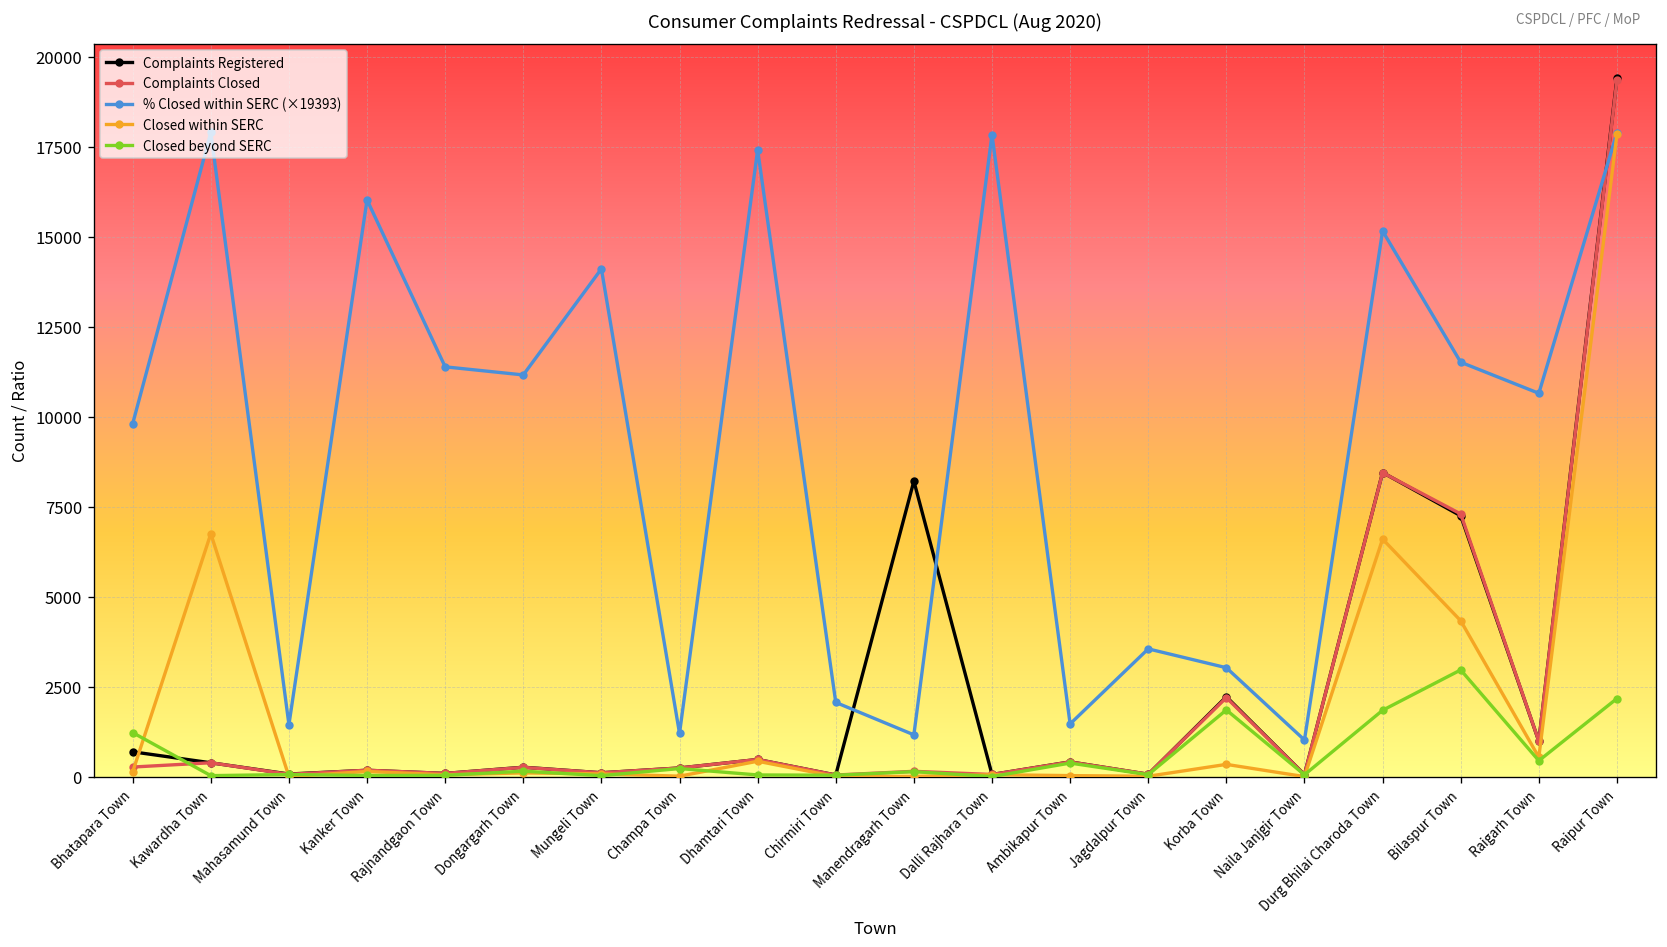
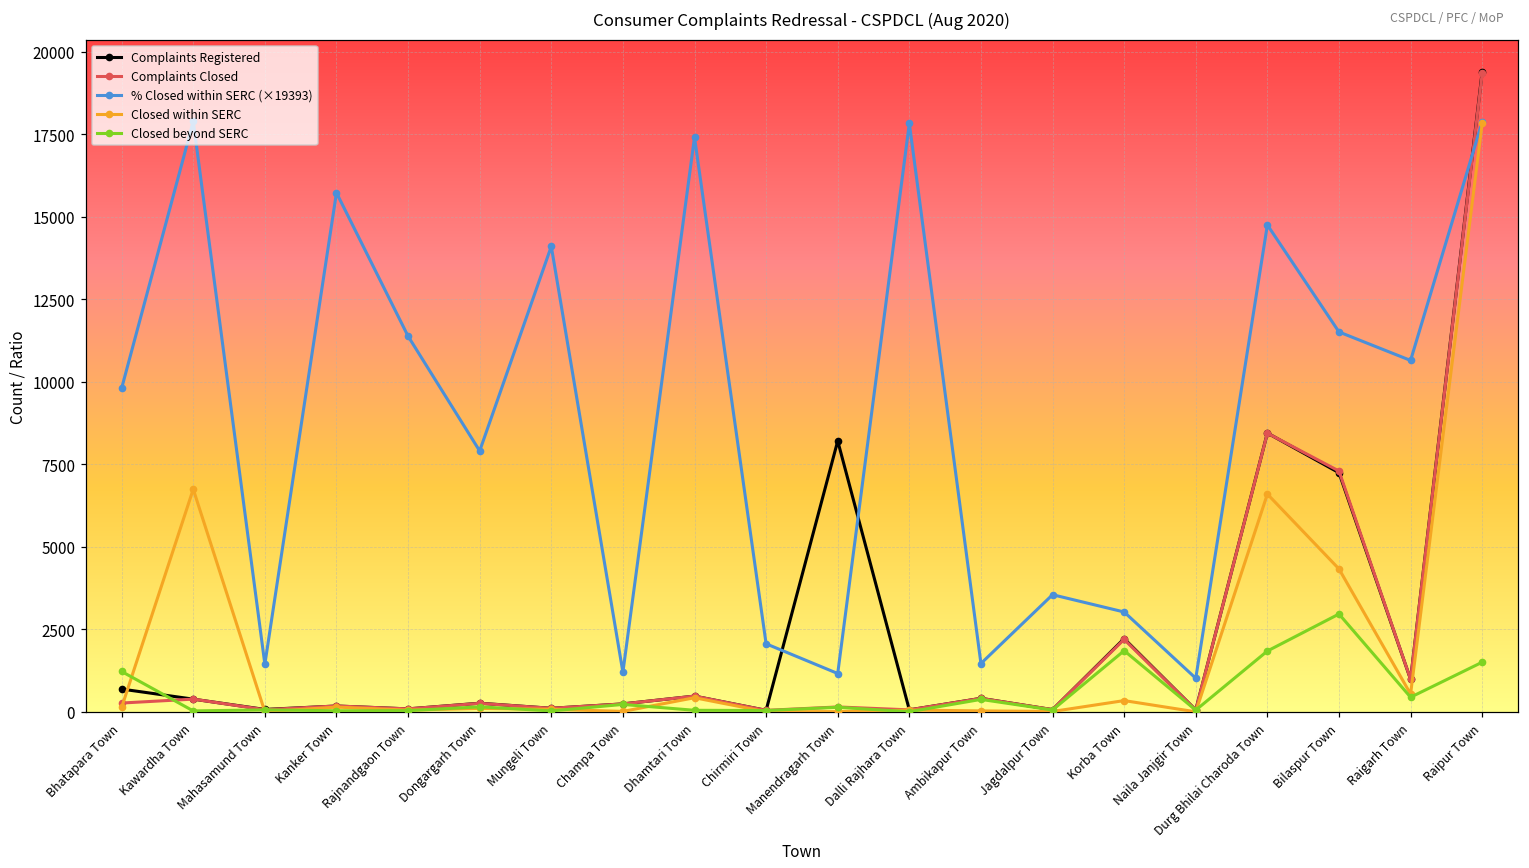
  {
    "Complaints Registered": {
      "Bhatapara Town": 700,
      "Manendragarh Town": 8200
    },
    "Complaints Closed": {
      "Bhatapara Town": 300
    },
    "% Closed within SERC (×19393)": {
      "Bhatapara Town": 9800,
      "Mahasamund Town": 1400,
-     "Kanker Town": 16000,
+     "Kanker Town": 15700,
      "Rajnandgaon Town": 11400,
-     "Dongargarh Town": 11200,
+     "Dongargarh Town": 7900,
      "Mungeli Town": 14100,
      "Champa Town": 1200,
      "Dhamtari Town": 17400,
      "Chirmiri Town": 2100,
      "Manendragarh Town": 1200,
      "Dalli Rajhara Town": 17800,
      "Ambikapur Town": 1500,
      "Jagdalpur Town": 3600,
      "Korba Town": 3000,
      "Naila Janjgir Town": 1000,
-     "Durg Bhilai Charoda Town": 15200,
+     "Durg Bhilai Charoda Town": 14800,
      "Bilaspur Town": 11500,
      "Raigarh Town": 10600
    },
    "Closed within SERC": {
      "Bhatapara Town": 100,
      "Kawardha Town": 6700,
      "Champa Town": 0,
      "Manendragarh Town": 0,
      "Ambikapur Town": 0,
      "Korba Town": 300,
      "Durg Bhilai Charoda Town": 6600,
      "Bilaspur Town": 4300,
      "Raigarh Town": 500
    },
    "Closed beyond SERC": {
      "Bhatapara Town": 1200,
      "Kawardha Town": 0,
      "Kanker Town": 0,
      "Dhamtari Town": 0,
      "Korba Town": 1900,
      "Durg Bhilai Charoda Town": 1800,
      "Bilaspur Town": 3000,
      "Raigarh Town": 400,
-     "Raipur Town": 2200
+     "Raipur Town": 1500
    }
  }
